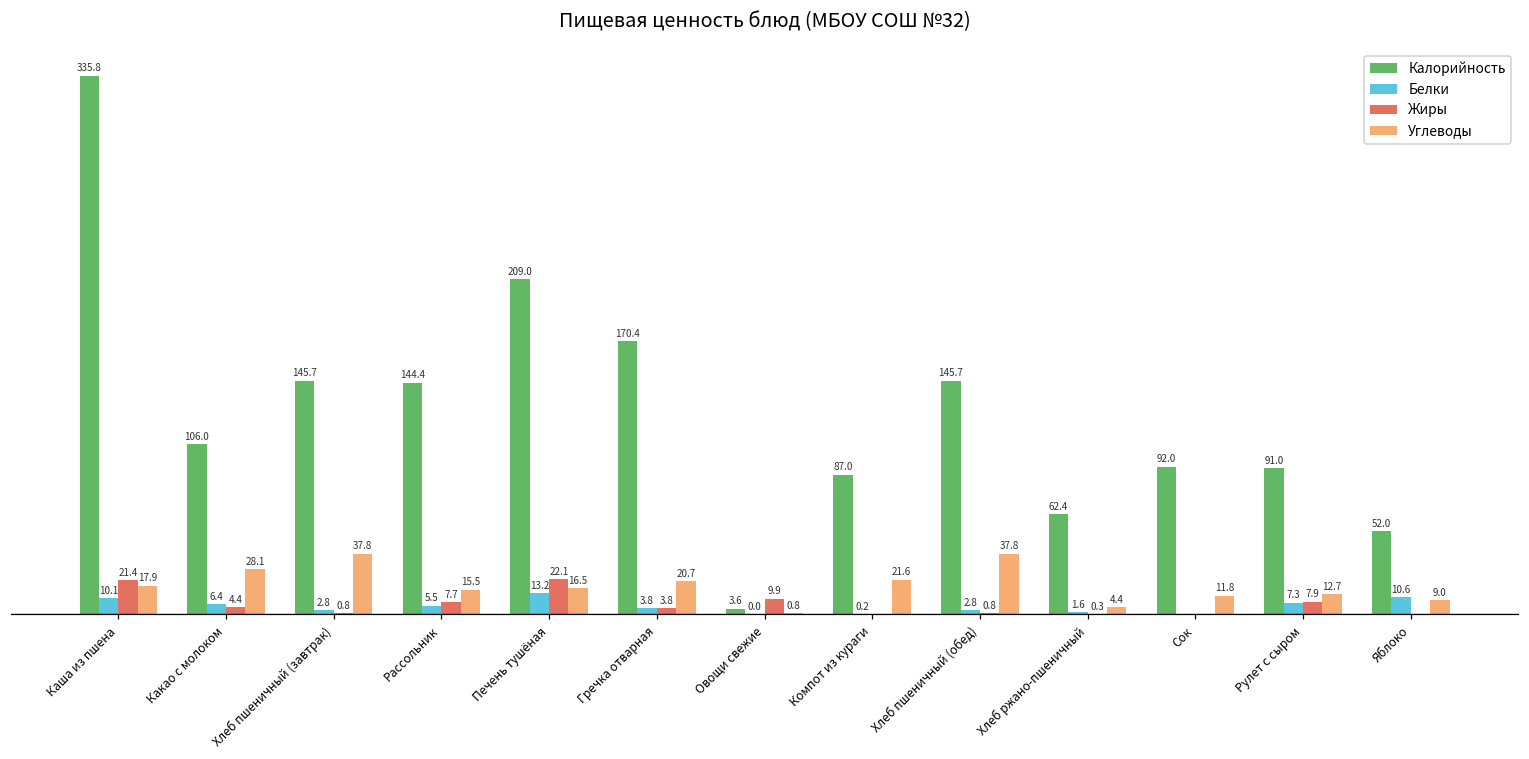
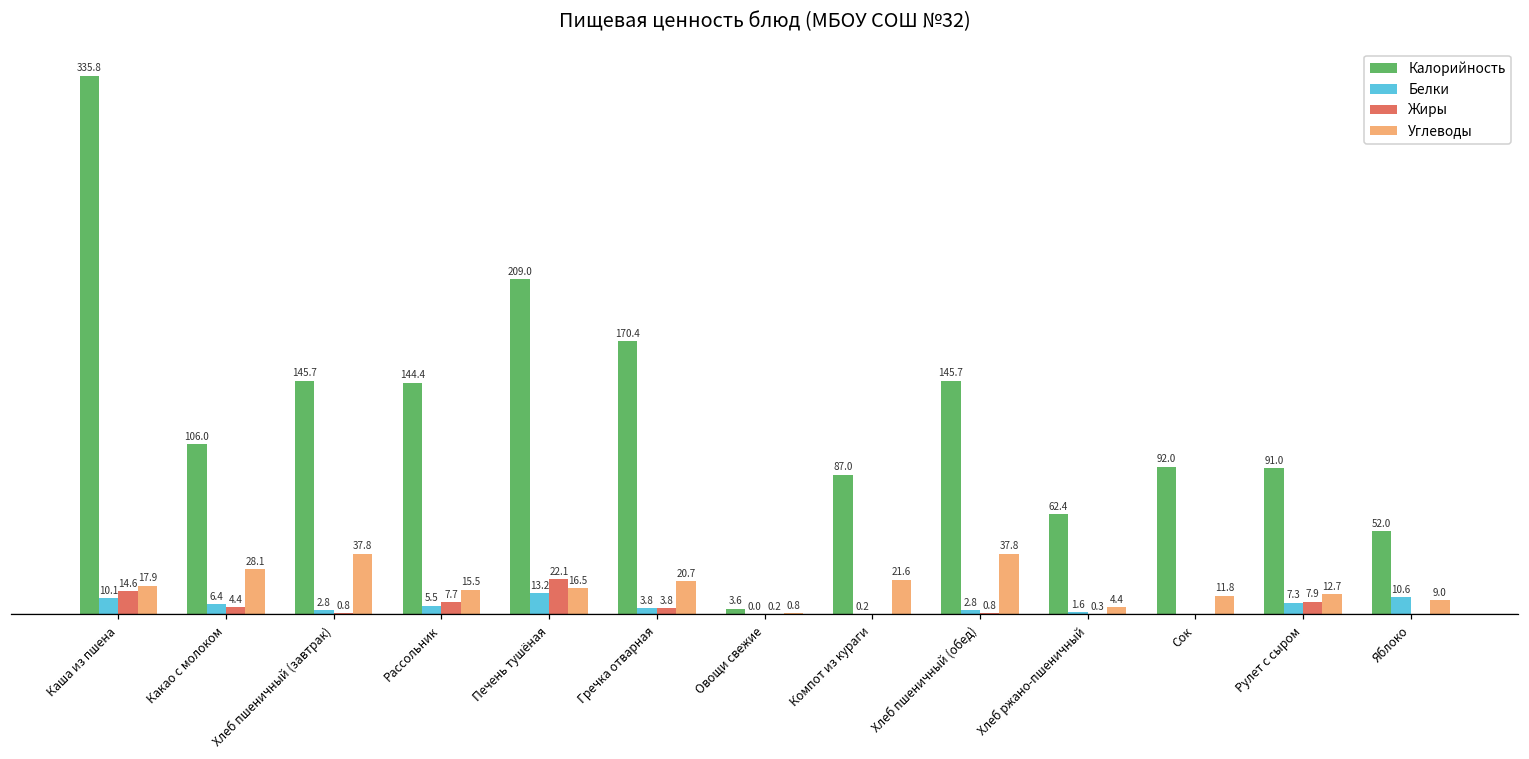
  {
    "Калорийность": {
      "Каша из пшена": 335.8,
      "Какао с молоком": 106.0,
      "Хлеб пшеничный (завтрак)": 145.7,
      "Рассольник": 144.4,
      "Печень тушёная": 209.0,
      "Гречка отварная": 170.4,
      "Овощи свежие": 3.6,
      "Компот из кураги": 87.0,
      "Хлеб пшеничный (обед)": 145.7,
      "Хлеб ржано-пшеничный": 62.4,
      "Сок": 92.0,
      "Рулет с сыром": 91.0,
      "Яблоко": 52.0
    },
    "Белки": {
      "Каша из пшена": 10.1,
      "Какао с молоком": 6.4,
      "Хлеб пшеничный (завтрак)": 2.8,
      "Рассольник": 5.5,
      "Печень тушёная": 13.2,
      "Гречка отварная": 3.8,
      "Овощи свежие": 0.0,
      "Компот из кураги": 0.2,
      "Хлеб пшеничный (обед)": 2.8,
      "Хлеб ржано-пшеничный": 1.6,
      "Рулет с сыром": 7.3,
      "Яблоко": 10.6
    },
    "Жиры": {
-     "Каша из пшена": 21.4,
+     "Каша из пшена": 14.6,
      "Какао с молоком": 4.4,
      "Хлеб пшеничный (завтрак)": 0.8,
      "Рассольник": 7.7,
      "Печень тушёная": 22.1,
      "Гречка отварная": 3.8,
-     "Овощи свежие": 9.9,
+     "Овощи свежие": 0.2,
      "Хлеб пшеничный (обед)": 0.8,
      "Хлеб ржано-пшеничный": 0.3,
      "Рулет с сыром": 7.9
    },
    "Углеводы": {
      "Каша из пшена": 17.9,
      "Какао с молоком": 28.1,
      "Хлеб пшеничный (завтрак)": 37.8,
      "Рассольник": 15.5,
      "Печень тушёная": 16.5,
      "Гречка отварная": 20.7,
      "Овощи свежие": 0.8,
      "Компот из кураги": 21.6,
      "Хлеб пшеничный (обед)": 37.8,
      "Хлеб ржано-пшеничный": 4.4,
      "Сок": 11.8,
      "Рулет с сыром": 12.7,
      "Яблоко": 9.0
    }
  }
